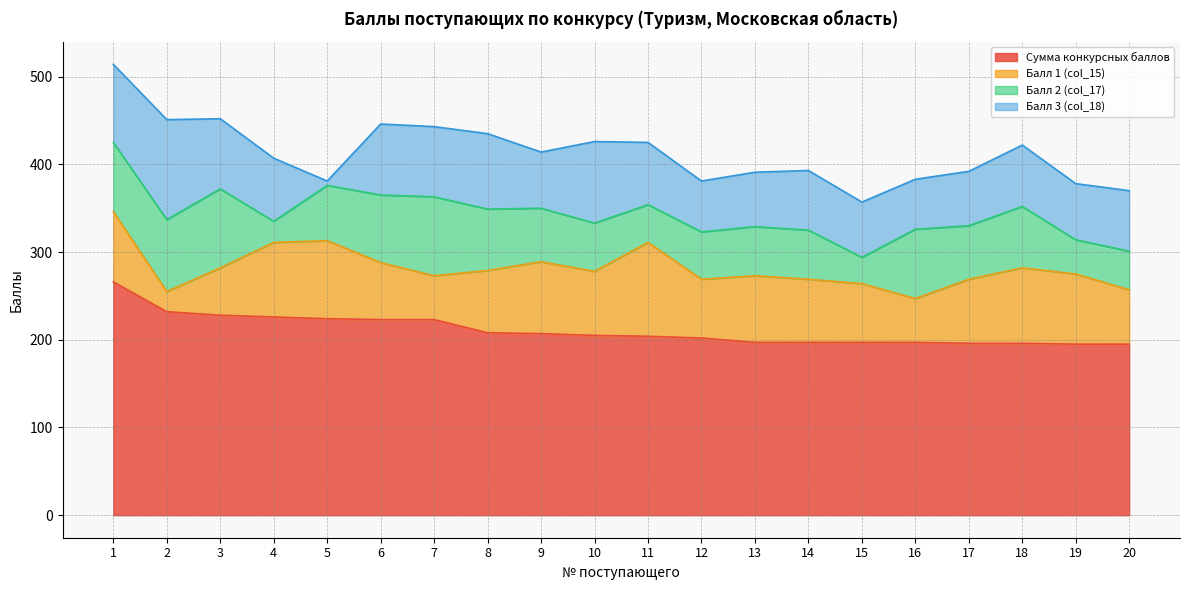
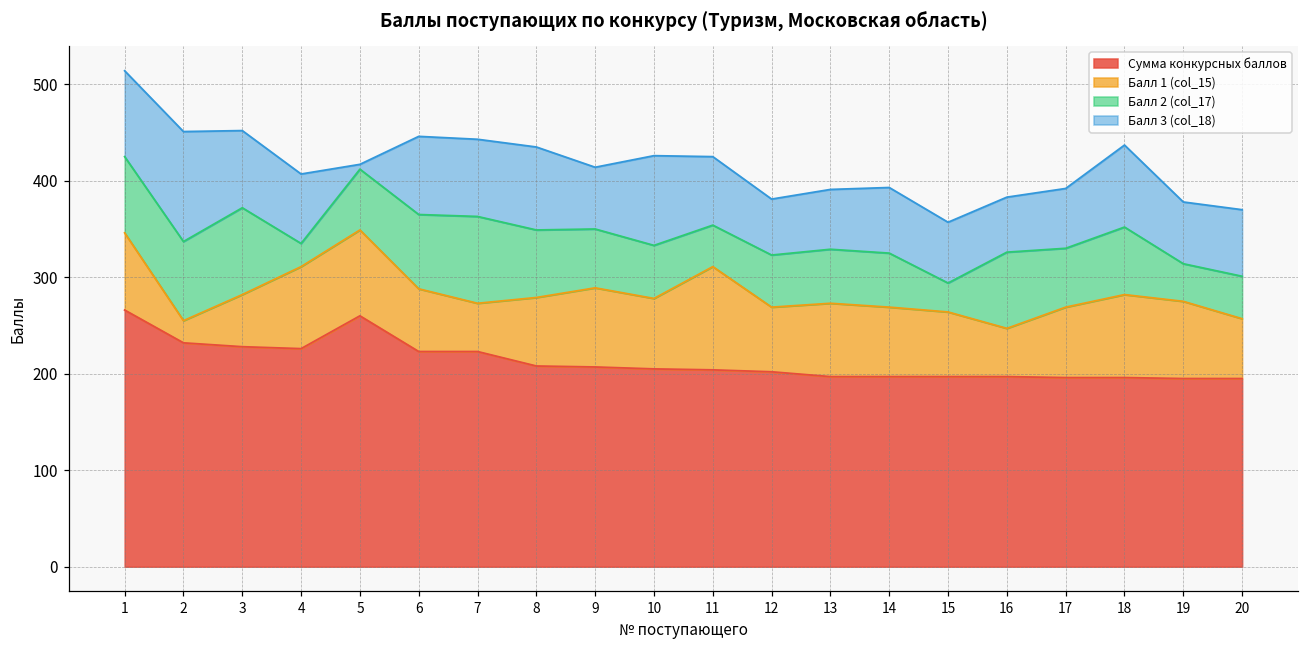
  {
    "Сумма конкурсных баллов": {
      "1": 270,
      "2": 230,
      "3": 230,
      "4": 230,
-     "5": 220,
+     "5": 260,
      "6": 220,
      "7": 220,
      "8": 210,
      "9": 210,
      "10": 210,
      "11": 200,
      "12": 200,
      "13": 200,
      "14": 200,
      "15": 200,
      "16": 200,
      "17": 200,
      "18": 200,
      "19": 200,
      "20": 200
    },
    "Балл 1 (col_15)": {
      "1": 80,
      "2": 20,
      "3": 50,
      "4": 90,
      "5": 90,
      "6": 70,
      "7": 50,
      "8": 70,
      "9": 80,
      "10": 70,
      "11": 110,
      "12": 70,
      "13": 80,
      "14": 70,
      "15": 70,
      "16": 50,
      "17": 70,
      "18": 90,
      "19": 80,
      "20": 60
    },
    "Балл 2 (col_17)": {
      "1": 80,
      "2": 80,
      "3": 90,
      "4": 20,
      "5": 60,
      "6": 80,
      "7": 90,
      "8": 70,
      "9": 60,
      "10": 60,
      "11": 40,
      "12": 50,
      "13": 60,
      "14": 60,
      "15": 30,
      "16": 80,
      "17": 60,
      "18": 70,
      "19": 40,
      "20": 40
    },
    "Балл 3 (col_18)": {
      "1": 90,
      "2": 110,
      "3": 80,
      "4": 70,
      "5": 10,
      "6": 80,
      "7": 80,
      "8": 90,
      "9": 60,
      "10": 90,
      "11": 70,
      "12": 60,
      "13": 60,
      "14": 70,
      "15": 60,
      "16": 60,
      "17": 60,
-     "18": 70,
+     "18": 90,
      "19": 60,
      "20": 70
    }
  }
